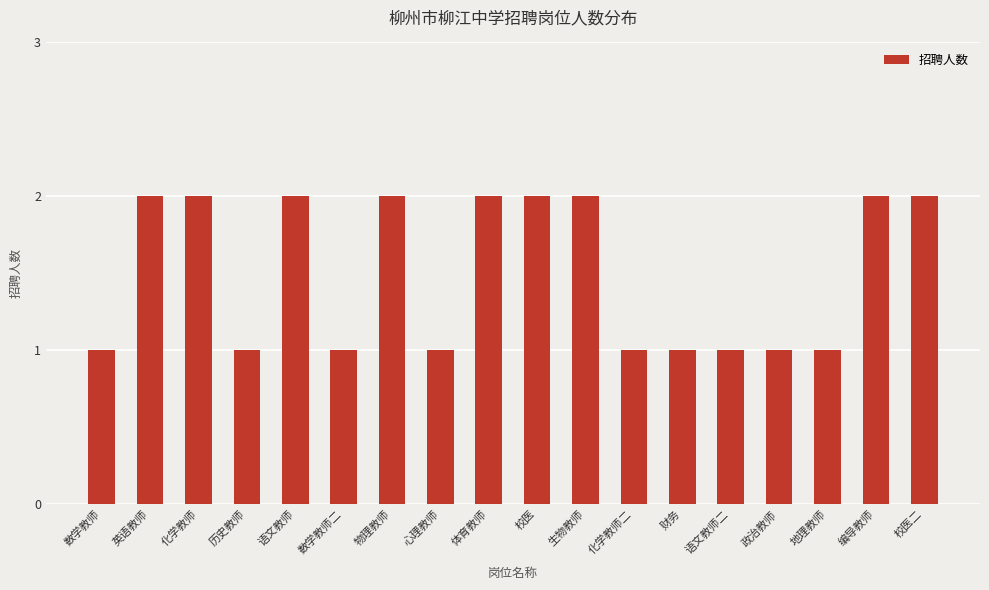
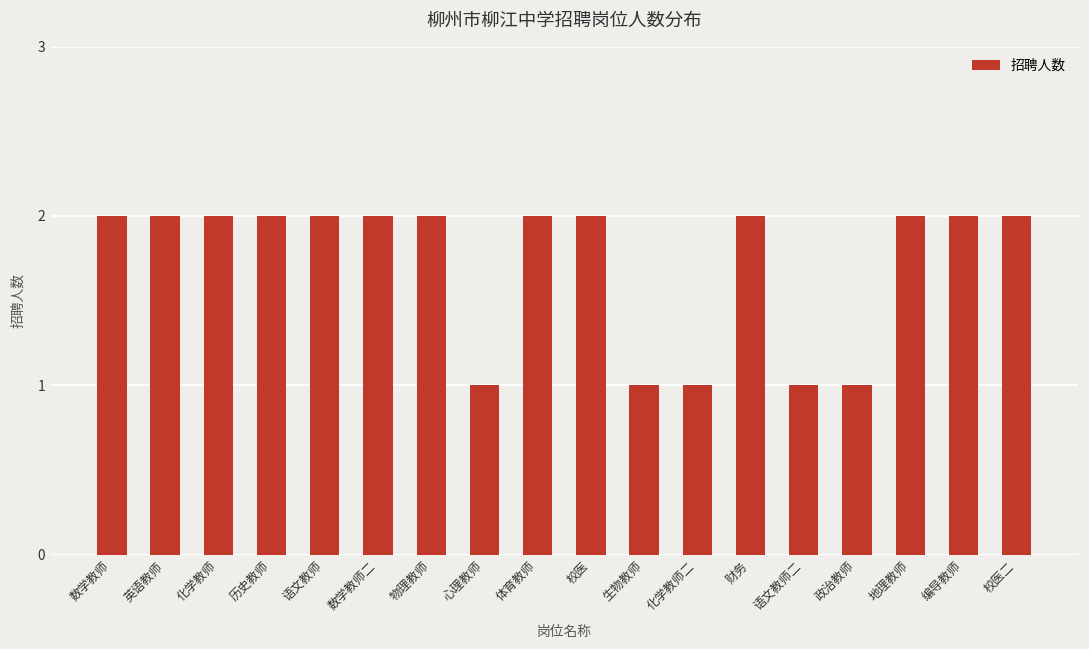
  {
-   "数学教师": 1,
+   "数学教师": 2,
    "英语教师": 2,
    "化学教师": 2,
-   "历史教师": 1,
+   "历史教师": 2,
    "语文教师": 2,
-   "数学教师二": 1,
+   "数学教师二": 2,
    "物理教师": 2,
    "心理教师": 1,
    "体育教师": 2,
    "校医": 2,
-   "生物教师": 2,
+   "生物教师": 1,
    "化学教师二": 1,
-   "财务": 1,
+   "财务": 2,
    "语文教师二": 1,
    "政治教师": 1,
-   "地理教师": 1,
+   "地理教师": 2,
    "编导教师": 2,
    "校医二": 2
  }
